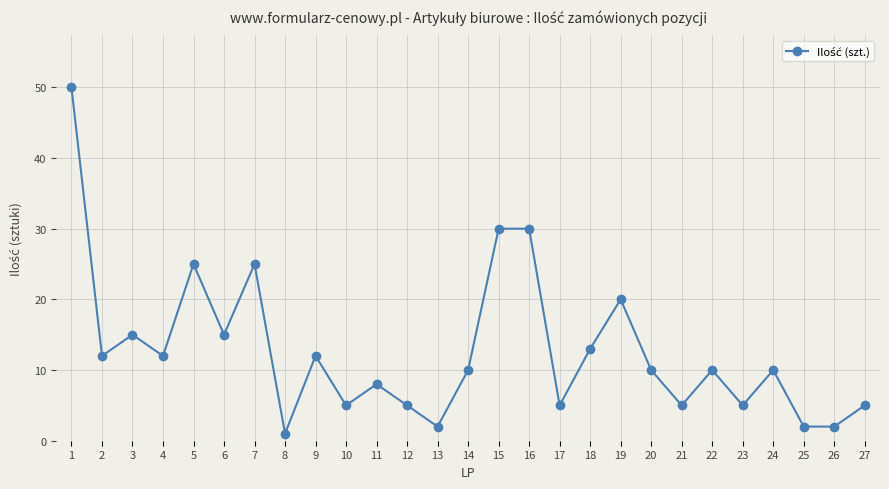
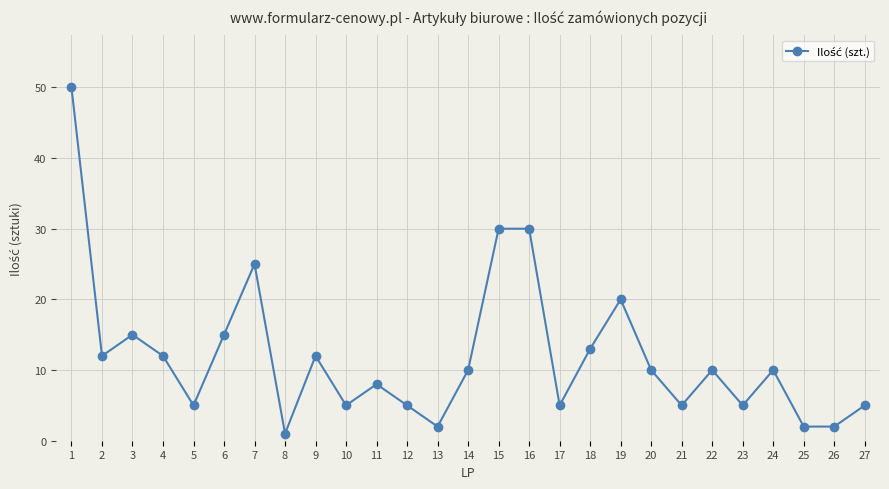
  {
    "1": 50,
    "2": 12,
    "3": 15,
    "4": 12,
-   "5": 25,
+   "5": 5,
    "6": 15,
    "7": 25,
    "8": 1,
    "9": 12,
    "10": 5,
    "11": 8,
    "12": 5,
    "13": 2,
    "14": 10,
    "15": 30,
    "16": 30,
    "17": 5,
    "18": 13,
    "19": 20,
    "20": 10,
    "21": 5,
    "22": 10,
    "23": 5,
    "24": 10,
    "25": 2,
    "26": 2,
    "27": 5
  }
